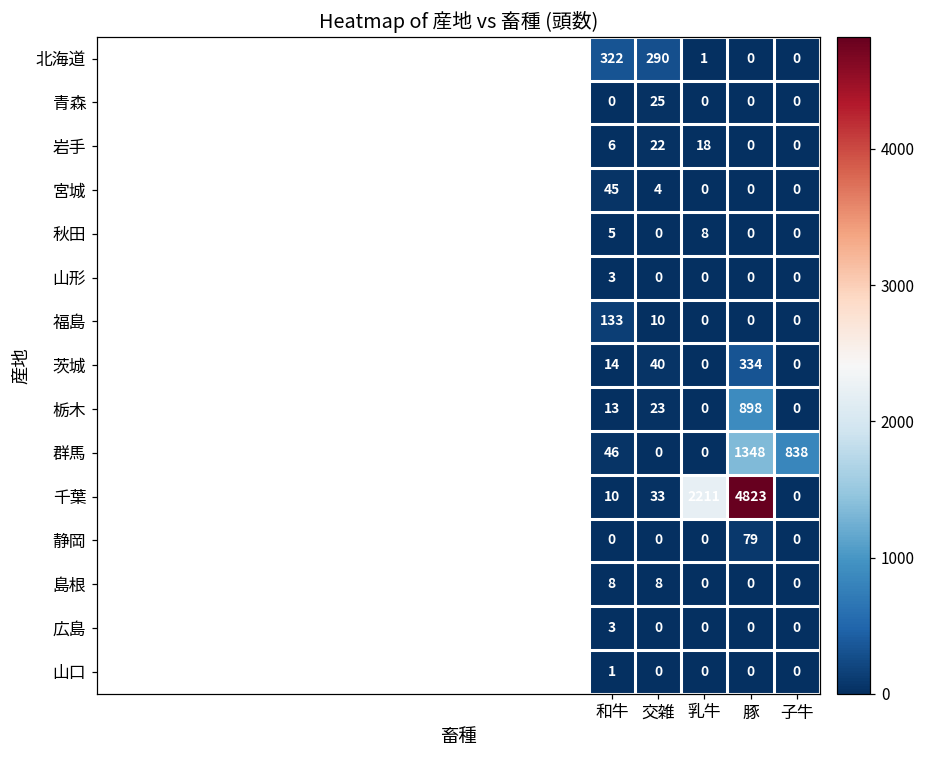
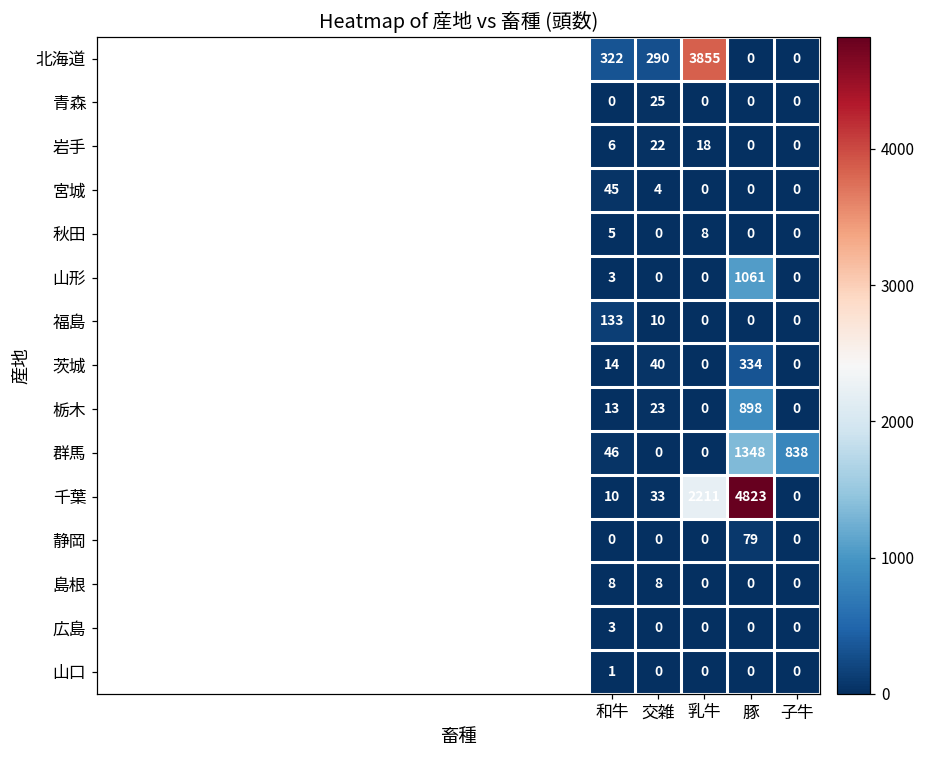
  {
    "北海道": {
      "和牛": 322,
      "交雑": 290,
-     "乳牛": 1,
+     "乳牛": 3855,
      "豚": 0,
      "子牛": 0
    },
    "青森": {
      "和牛": 0,
      "交雑": 25,
      "乳牛": 0,
      "豚": 0,
      "子牛": 0
    },
    "岩手": {
      "和牛": 6,
      "交雑": 22,
      "乳牛": 18,
      "豚": 0,
      "子牛": 0
    },
    "宮城": {
      "和牛": 45,
      "交雑": 4,
      "乳牛": 0,
      "豚": 0,
      "子牛": 0
    },
    "秋田": {
      "和牛": 5,
      "交雑": 0,
      "乳牛": 8,
      "豚": 0,
      "子牛": 0
    },
    "山形": {
      "和牛": 3,
      "交雑": 0,
      "乳牛": 0,
-     "豚": 0,
+     "豚": 1061,
      "子牛": 0
    },
    "福島": {
      "和牛": 133,
      "交雑": 10,
      "乳牛": 0,
      "豚": 0,
      "子牛": 0
    },
    "茨城": {
      "和牛": 14,
      "交雑": 40,
      "乳牛": 0,
      "豚": 334,
      "子牛": 0
    },
    "栃木": {
      "和牛": 13,
      "交雑": 23,
      "乳牛": 0,
      "豚": 898,
      "子牛": 0
    },
    "群馬": {
      "和牛": 46,
      "交雑": 0,
      "乳牛": 0,
      "豚": 1348,
      "子牛": 838
    },
    "千葉": {
      "和牛": 10,
      "交雑": 33,
      "豚": 4823,
      "子牛": 0
    },
    "静岡": {
      "和牛": 0,
      "交雑": 0,
      "乳牛": 0,
      "豚": 79,
      "子牛": 0
    },
    "島根": {
      "和牛": 8,
      "交雑": 8,
      "乳牛": 0,
      "豚": 0,
      "子牛": 0
    },
    "広島": {
      "和牛": 3,
      "交雑": 0,
      "乳牛": 0,
      "豚": 0,
      "子牛": 0
    },
    "山口": {
      "和牛": 1,
      "交雑": 0,
      "乳牛": 0,
      "豚": 0,
      "子牛": 0
    }
  }
